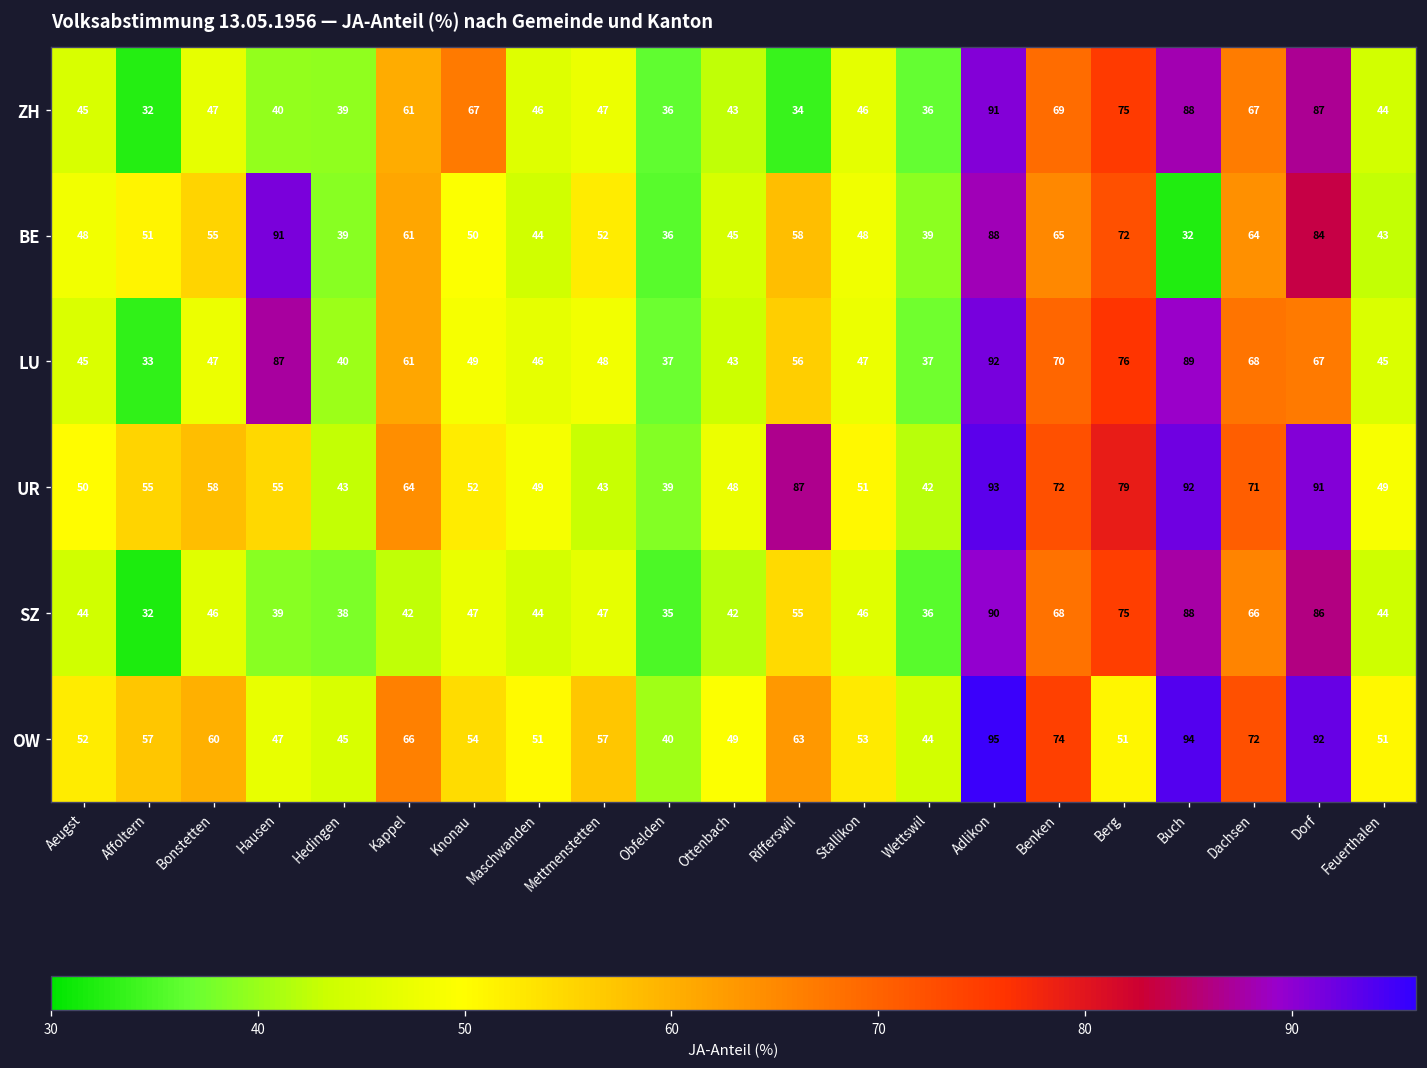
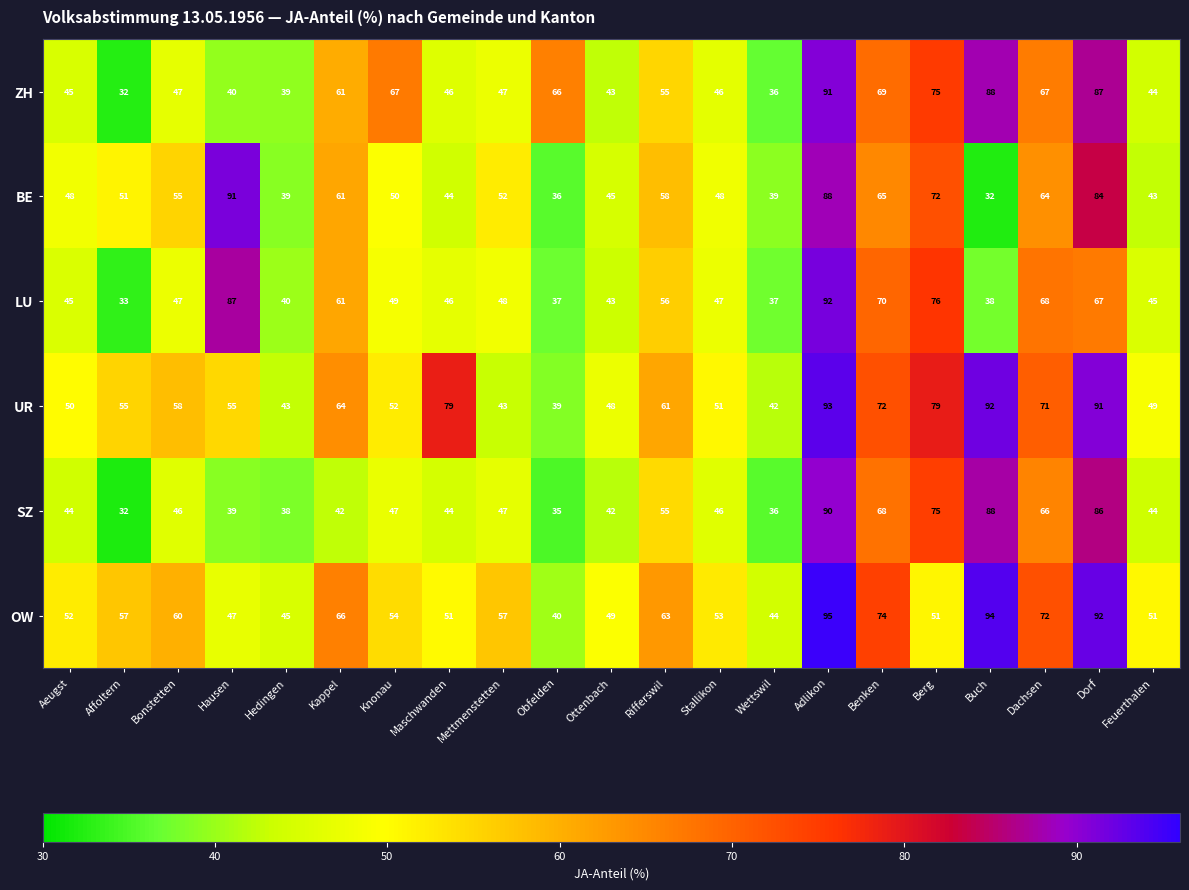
  {
    "ZH": {
      "Aeugst": 45,
      "Affoltern": 32,
      "Bonstetten": 47,
      "Hausen": 40,
      "Hedingen": 39,
      "Kappel": 61,
      "Knonau": 67,
      "Maschwanden": 46,
      "Mettmenstetten": 47,
-     "Obfelden": 36,
+     "Obfelden": 66,
      "Ottenbach": 43,
-     "Rifferswil": 34,
+     "Rifferswil": 55,
      "Stallikon": 46,
      "Wettswil": 36,
      "Adlikon": 91,
      "Benken": 69,
      "Berg": 75,
      "Buch": 88,
      "Dachsen": 67,
      "Dorf": 87,
      "Feuerthalen": 44
    },
    "BE": {
      "Aeugst": 48,
      "Affoltern": 51,
      "Bonstetten": 55,
      "Hausen": 91,
      "Hedingen": 39,
      "Kappel": 61,
      "Knonau": 50,
      "Maschwanden": 44,
      "Mettmenstetten": 52,
      "Obfelden": 36,
      "Ottenbach": 45,
      "Rifferswil": 58,
      "Stallikon": 48,
      "Wettswil": 39,
      "Adlikon": 88,
      "Benken": 65,
      "Berg": 72,
      "Buch": 32,
      "Dachsen": 64,
      "Dorf": 84,
      "Feuerthalen": 43
    },
    "LU": {
      "Aeugst": 45,
      "Affoltern": 33,
      "Bonstetten": 47,
      "Hausen": 87,
      "Hedingen": 40,
      "Kappel": 61,
      "Knonau": 49,
      "Maschwanden": 46,
      "Mettmenstetten": 48,
      "Obfelden": 37,
      "Ottenbach": 43,
      "Rifferswil": 56,
      "Stallikon": 47,
      "Wettswil": 37,
      "Adlikon": 92,
      "Benken": 70,
      "Berg": 76,
-     "Buch": 89,
+     "Buch": 38,
      "Dachsen": 68,
      "Dorf": 67,
      "Feuerthalen": 45
    },
    "UR": {
      "Aeugst": 50,
      "Affoltern": 55,
      "Bonstetten": 58,
      "Hausen": 55,
      "Hedingen": 43,
      "Kappel": 64,
      "Knonau": 52,
-     "Maschwanden": 49,
+     "Maschwanden": 79,
      "Mettmenstetten": 43,
      "Obfelden": 39,
      "Ottenbach": 48,
-     "Rifferswil": 87,
+     "Rifferswil": 61,
      "Stallikon": 51,
      "Wettswil": 42,
      "Adlikon": 93,
      "Benken": 72,
      "Berg": 79,
      "Buch": 92,
      "Dachsen": 71,
      "Dorf": 91,
      "Feuerthalen": 49
    },
    "SZ": {
      "Aeugst": 44,
      "Affoltern": 32,
      "Bonstetten": 46,
      "Hausen": 39,
      "Hedingen": 38,
      "Kappel": 42,
      "Knonau": 47,
      "Maschwanden": 44,
      "Mettmenstetten": 47,
      "Obfelden": 35,
      "Ottenbach": 42,
      "Rifferswil": 55,
      "Stallikon": 46,
      "Wettswil": 36,
      "Adlikon": 90,
      "Benken": 68,
      "Berg": 75,
      "Buch": 88,
      "Dachsen": 66,
      "Dorf": 86,
      "Feuerthalen": 44
    },
    "OW": {
      "Aeugst": 52,
      "Affoltern": 57,
      "Bonstetten": 60,
      "Hausen": 47,
      "Hedingen": 45,
      "Kappel": 66,
      "Knonau": 54,
      "Maschwanden": 51,
      "Mettmenstetten": 57,
      "Obfelden": 40,
      "Ottenbach": 49,
      "Rifferswil": 63,
      "Stallikon": 53,
      "Wettswil": 44,
      "Adlikon": 95,
      "Benken": 74,
      "Berg": 51,
      "Buch": 94,
      "Dachsen": 72,
      "Dorf": 92,
      "Feuerthalen": 51
    }
  }
